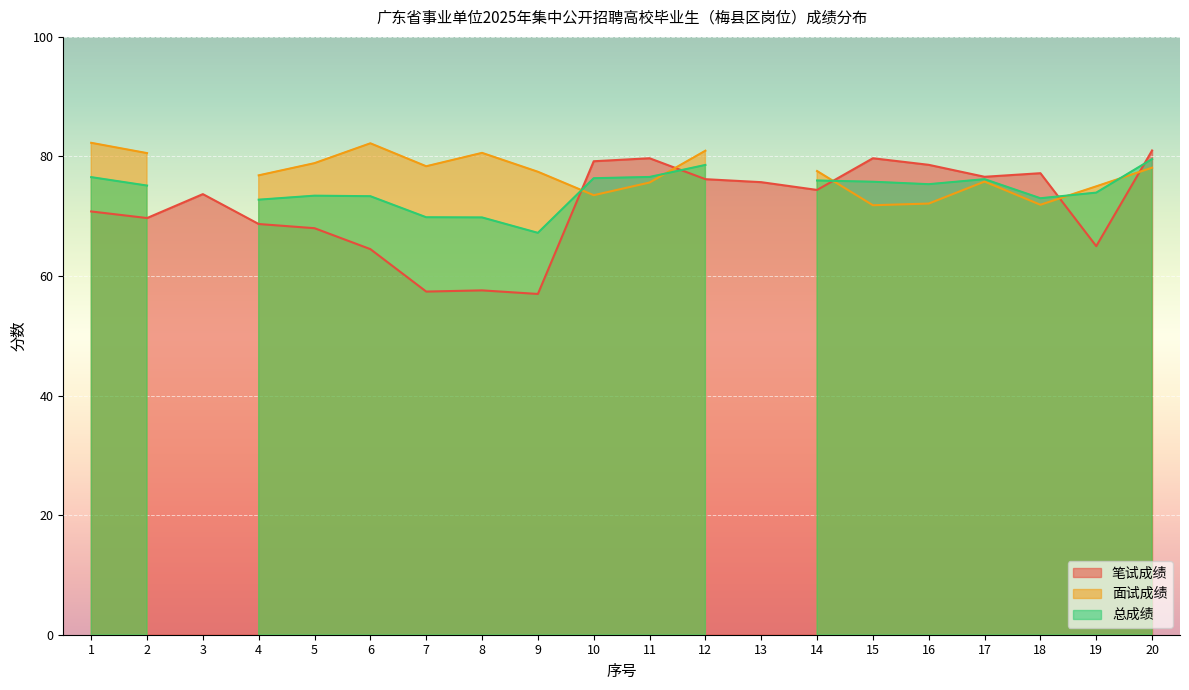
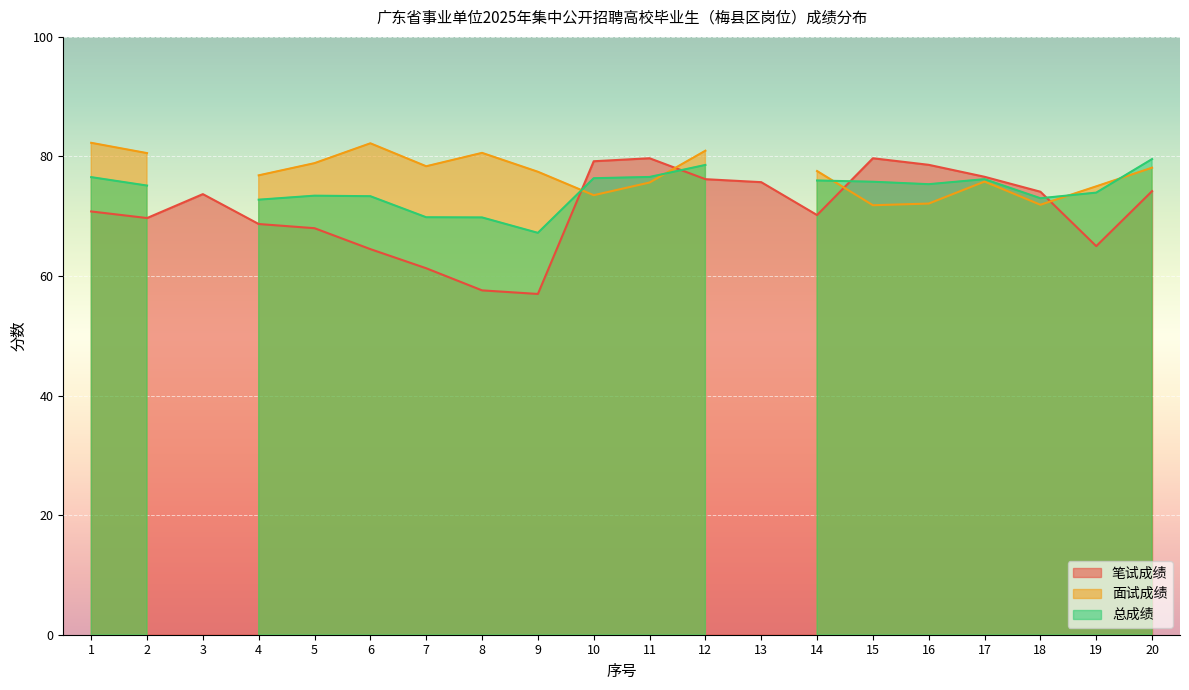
  {
    "笔试成绩": {
      "1": 71,
      "2": 70,
      "3": 74,
      "4": 69,
      "5": 68,
      "6": 65,
-     "7": 57,
+     "7": 61,
      "8": 58,
      "9": 57,
      "10": 79,
      "11": 80,
      "12": 76,
      "13": 76,
-     "14": 74,
+     "14": 70,
      "15": 80,
      "16": 79,
-     "18": 77,
+     "18": 74,
      "19": 65,
-     "20": 81
+     "20": 74
    }
  }
